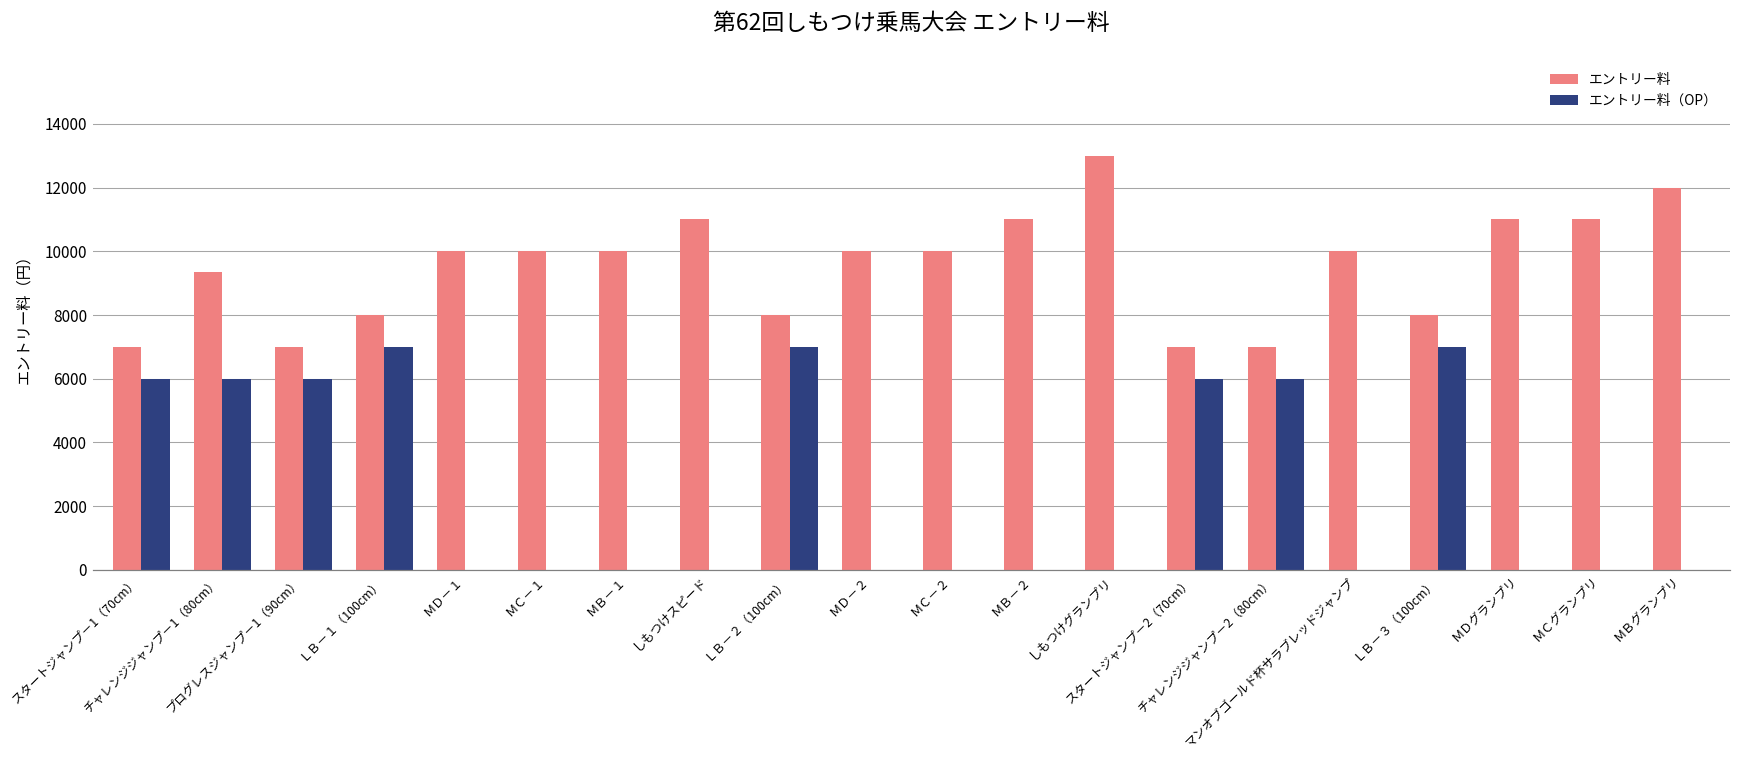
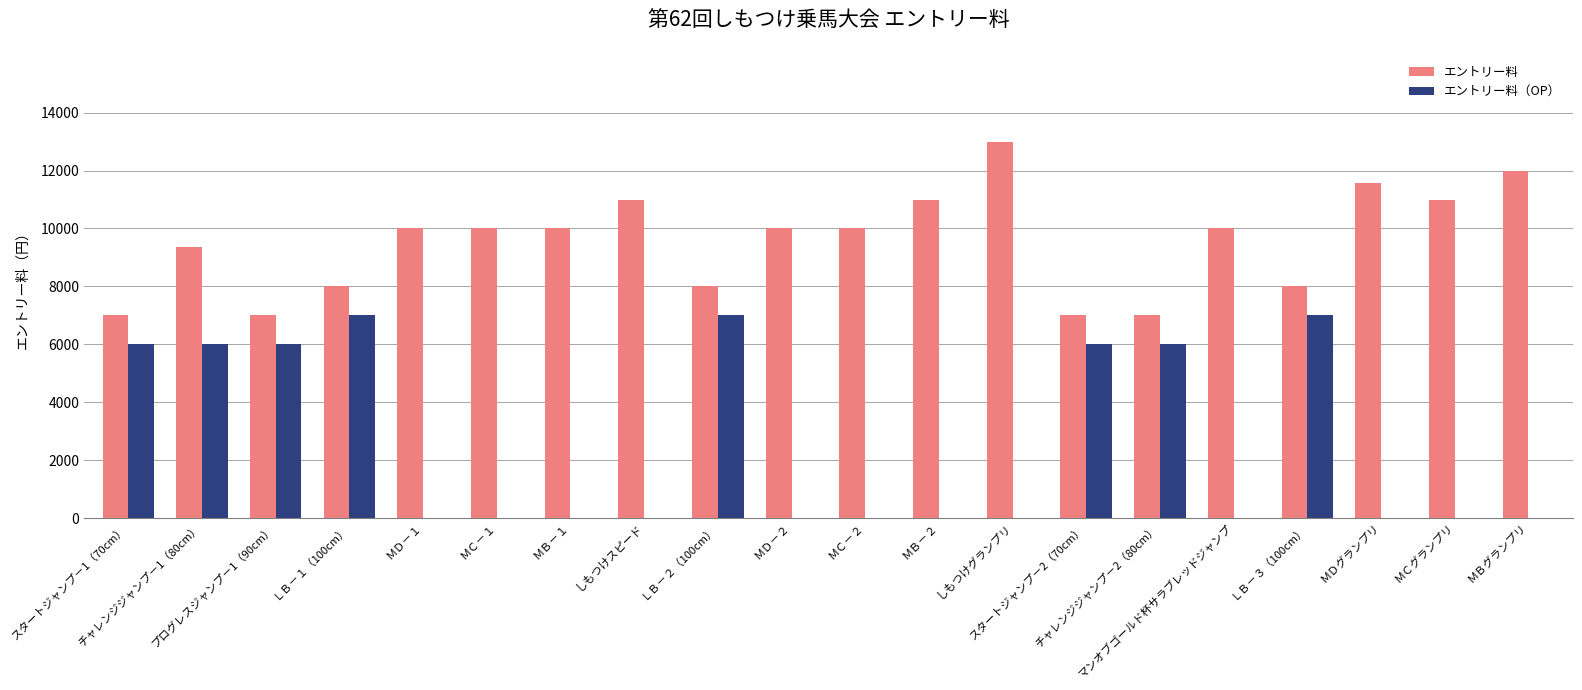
  {
    "エントリー料": {
      "スタートジャンプ－1（70cm）": 7000,
      "チャレンジジャンプ－1（80cm）": 9400,
      "プログレスジャンプ－1（90cm）": 7000,
      "ＬＢ－１（100cm）": 8000,
      "ＭＤ－１": 10000,
      "ＭＣ－１": 10000,
      "ＭＢ－１": 10000,
      "しもつけスピード": 11000,
      "ＬＢ－２（100cm）": 8000,
      "ＭＤ－２": 10000,
      "ＭＣ－２": 10000,
      "ＭＢ－２": 11000,
      "しもつけグランプリ": 13000,
      "スタートジャンプ－2（70cm）": 7000,
      "チャレンジジャンプ－2（80cm）": 7000,
      "マンオブゴールド杯サラブレッドジャンプ": 10000,
      "ＬＢ－３（100cm）": 8000,
-     "ＭＤグランプリ": 11000,
+     "ＭＤグランプリ": 11600,
      "ＭＣグランプリ": 11000,
      "ＭＢグランプリ": 12000
    }
  }
